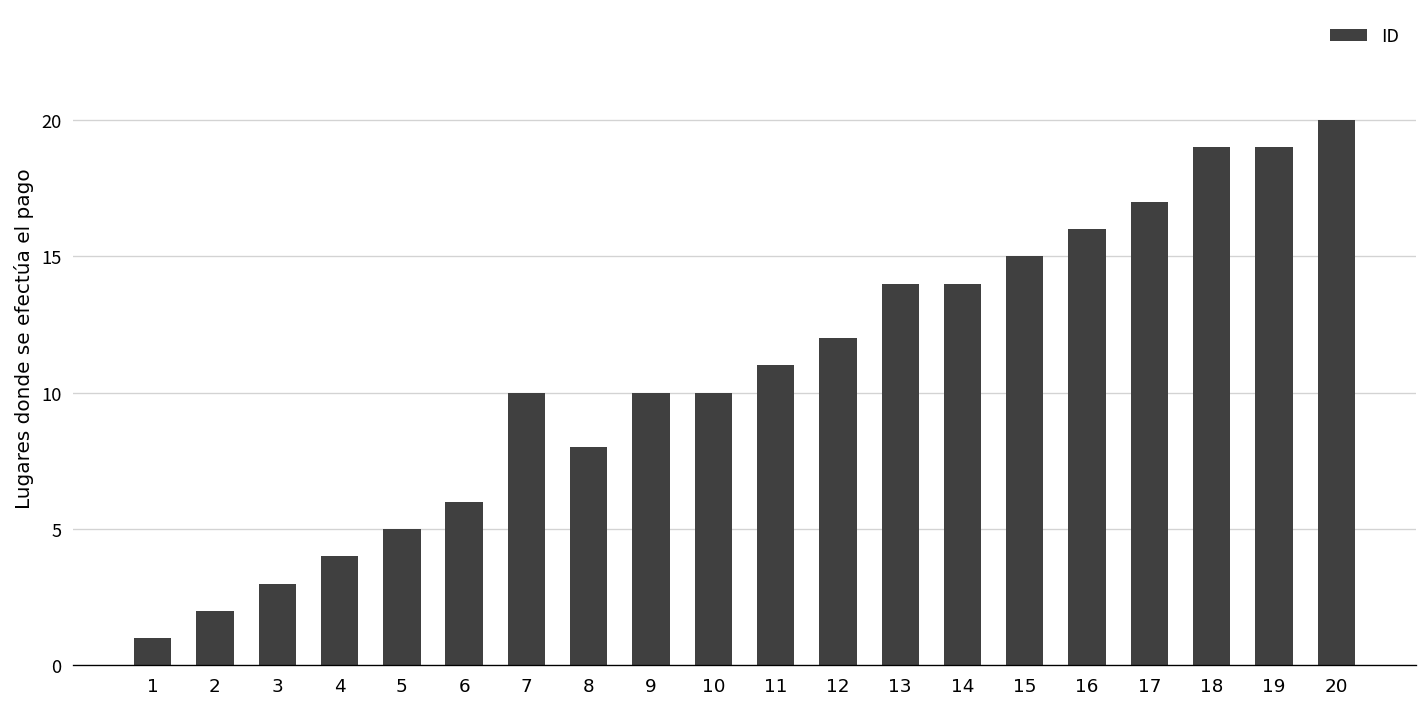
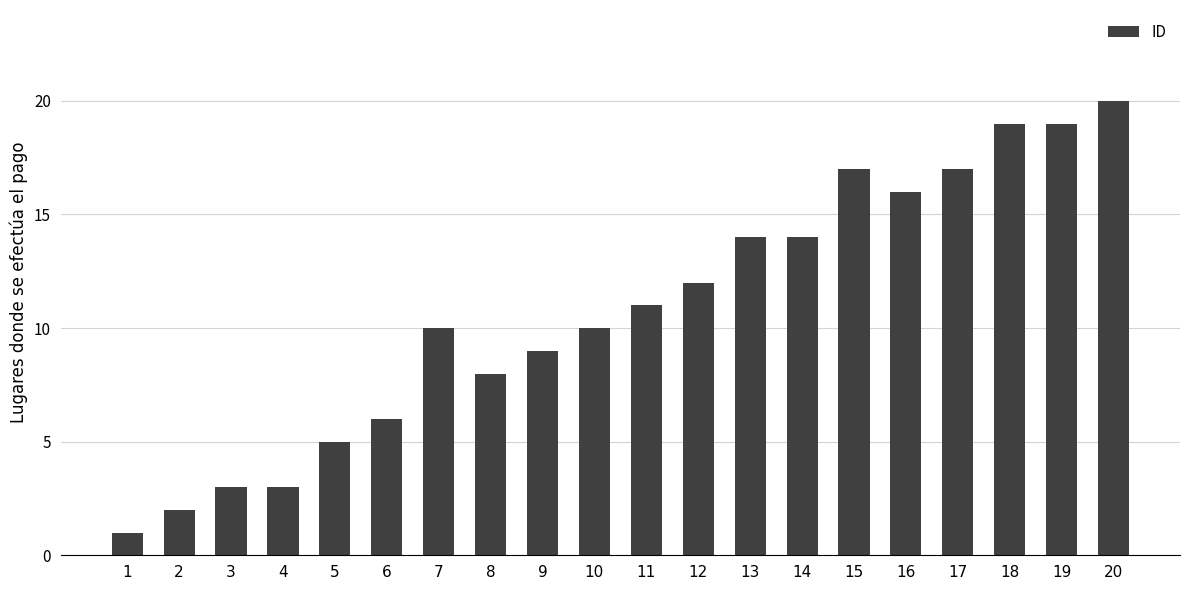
  {
    "1": 1,
    "2": 2,
    "3": 3,
-   "4": 4,
+   "4": 3,
    "5": 5,
    "6": 6,
    "7": 10,
    "8": 8,
-   "9": 10,
+   "9": 9,
    "10": 10,
    "11": 11,
    "12": 12,
    "13": 14,
    "14": 14,
-   "15": 15,
+   "15": 17,
    "16": 16,
    "17": 17,
    "18": 19,
    "19": 19,
    "20": 20
  }
